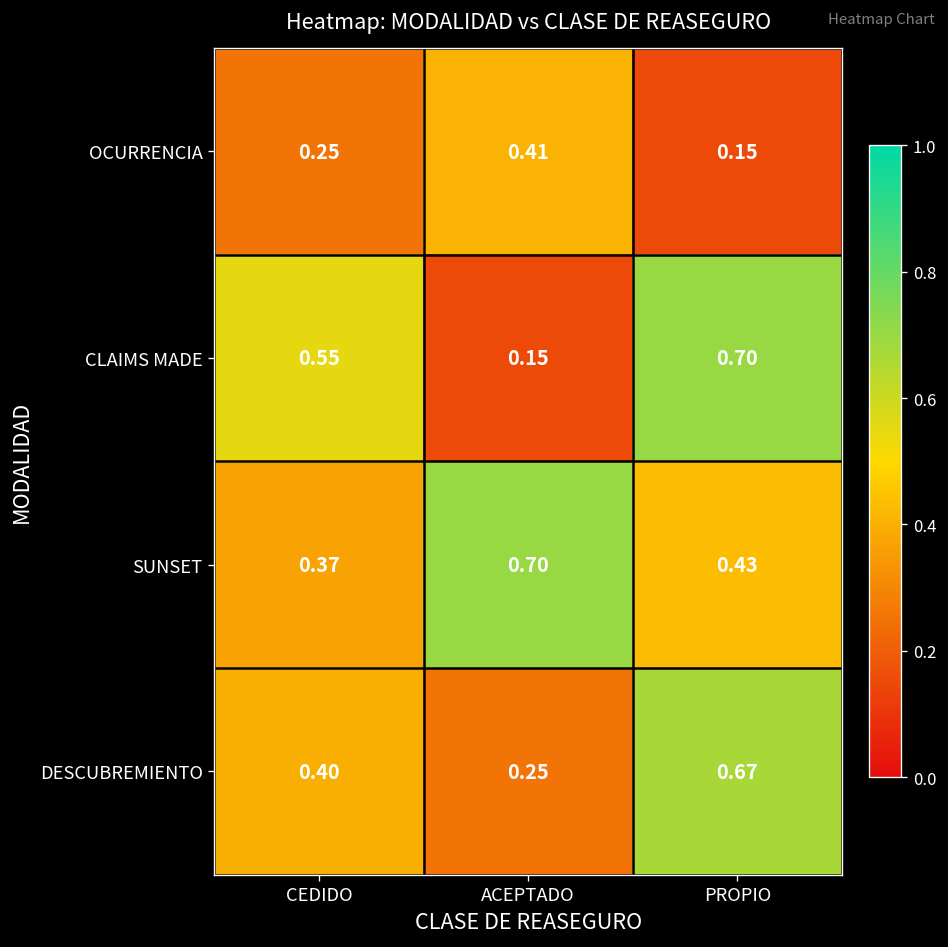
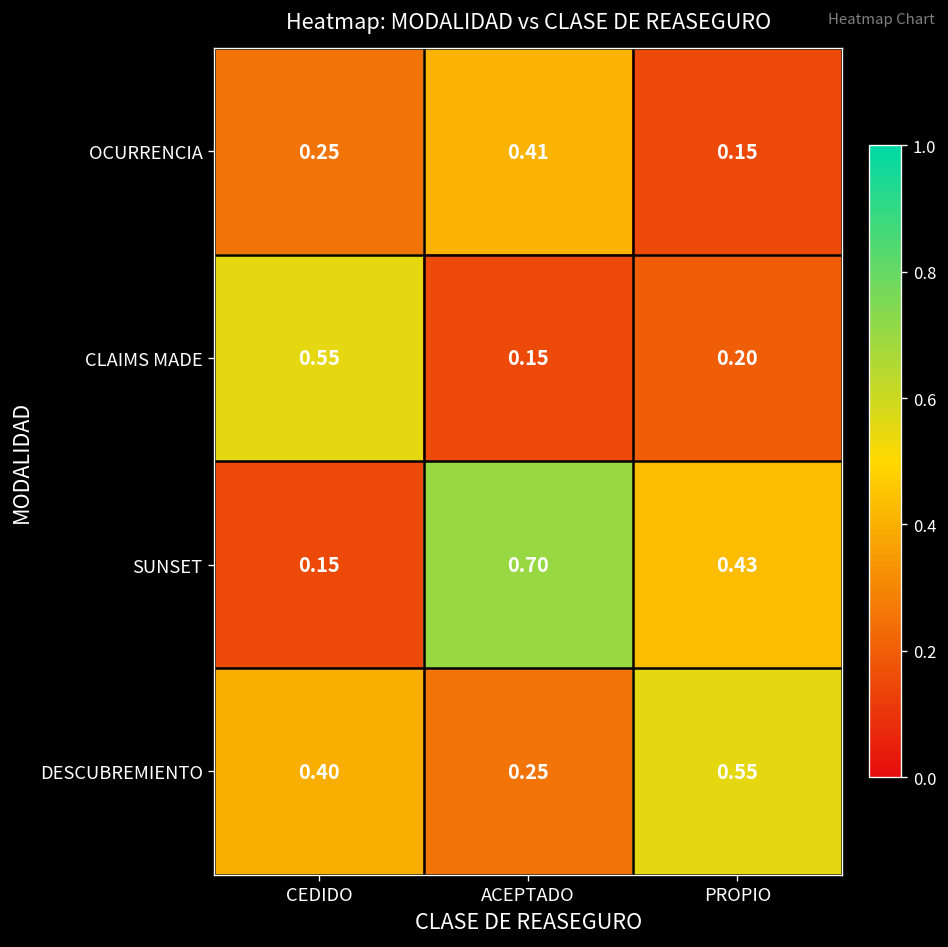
  {
    "OCURRENCIA": {
      "CEDIDO": 0.25,
      "ACEPTADO": 0.41,
      "PROPIO": 0.15
    },
    "CLAIMS MADE": {
      "CEDIDO": 0.55,
      "ACEPTADO": 0.15,
-     "PROPIO": 0.70
+     "PROPIO": 0.20
    },
    "SUNSET": {
-     "CEDIDO": 0.37,
+     "CEDIDO": 0.15,
      "ACEPTADO": 0.70,
      "PROPIO": 0.43
    },
    "DESCUBREMIENTO": {
      "CEDIDO": 0.40,
      "ACEPTADO": 0.25,
-     "PROPIO": 0.67
+     "PROPIO": 0.55
    }
  }
